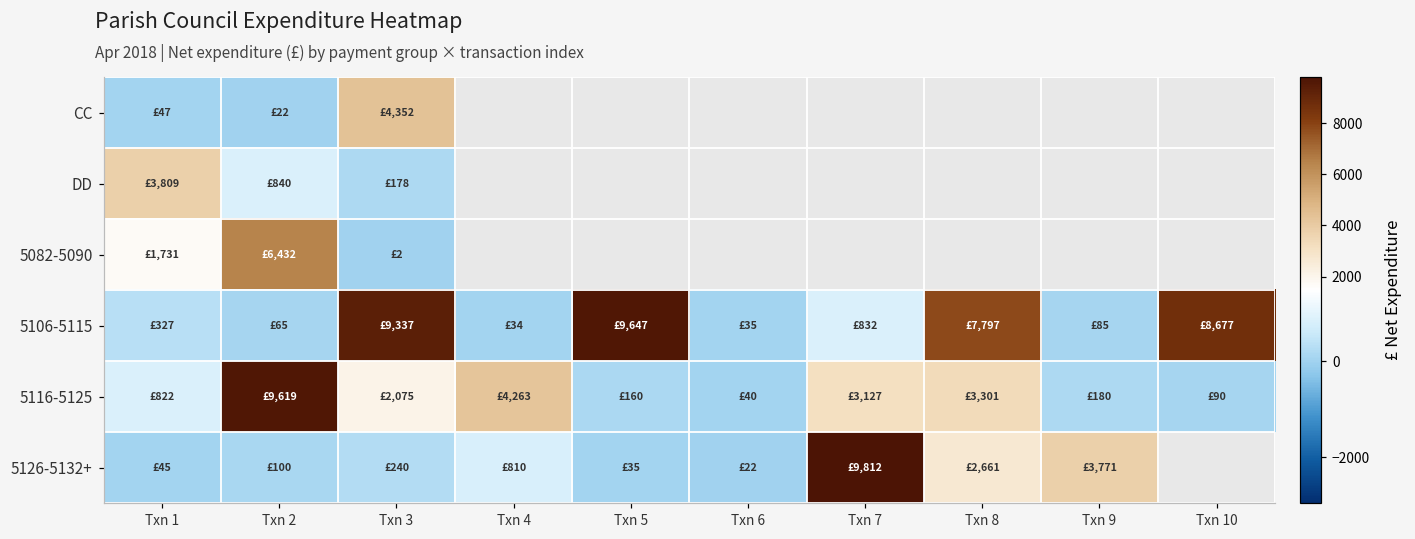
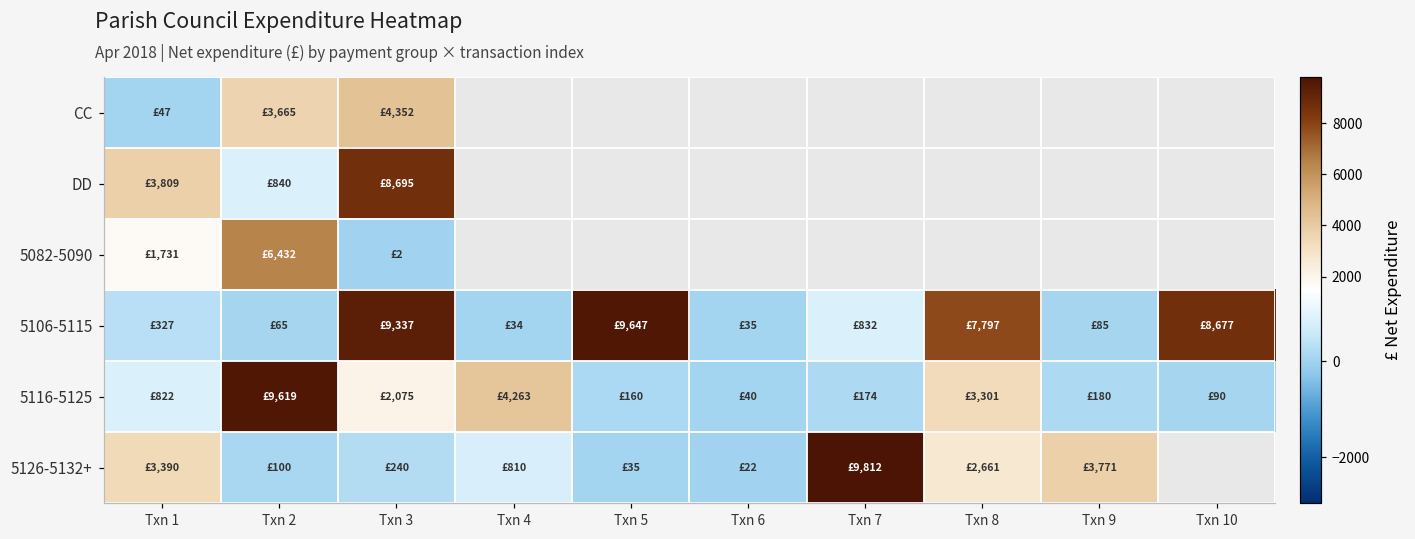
  {
    "CC": {
      "Txn 1": "£47",
-     "Txn 2": "£22",
+     "Txn 2": "£3,665",
      "Txn 3": "£4,352"
    },
    "DD": {
      "Txn 1": "£3,809",
      "Txn 2": "£840",
-     "Txn 3": "£178"
+     "Txn 3": "£8,695"
    },
    "5082-5090": {
      "Txn 1": "£1,731",
      "Txn 2": "£6,432",
      "Txn 3": "£2"
    },
    "5106-5115": {
      "Txn 1": "£327",
      "Txn 2": "£65",
      "Txn 3": "£9,337",
      "Txn 4": "£34",
      "Txn 5": "£9,647",
      "Txn 6": "£35",
      "Txn 7": "£832",
      "Txn 8": "£7,797",
      "Txn 9": "£85",
      "Txn 10": "£8,677"
    },
    "5116-5125": {
      "Txn 1": "£822",
      "Txn 2": "£9,619",
      "Txn 3": "£2,075",
      "Txn 4": "£4,263",
      "Txn 5": "£160",
      "Txn 6": "£40",
-     "Txn 7": "£3,127",
+     "Txn 7": "£174",
      "Txn 8": "£3,301",
      "Txn 9": "£180",
      "Txn 10": "£90"
    },
    "5126-5132+": {
-     "Txn 1": "£45",
+     "Txn 1": "£3,390",
      "Txn 2": "£100",
      "Txn 3": "£240",
      "Txn 4": "£810",
      "Txn 5": "£35",
      "Txn 6": "£22",
      "Txn 7": "£9,812",
      "Txn 8": "£2,661",
      "Txn 9": "£3,771"
    }
  }
